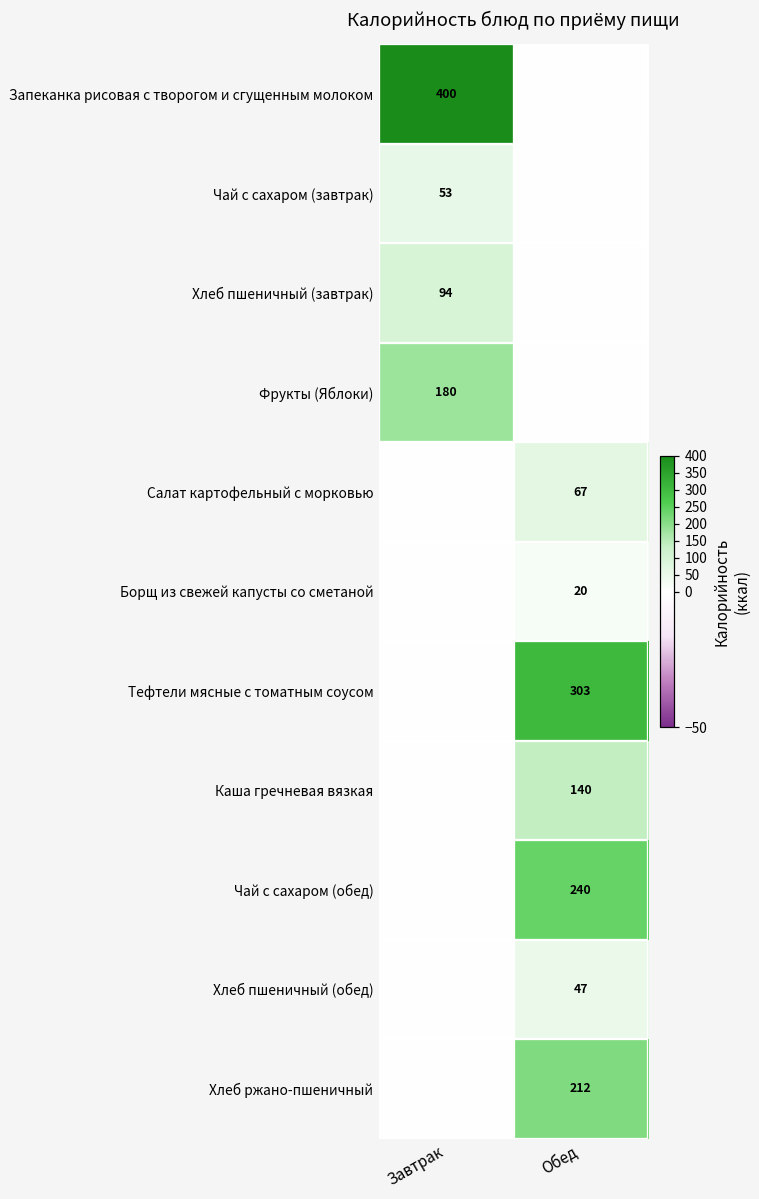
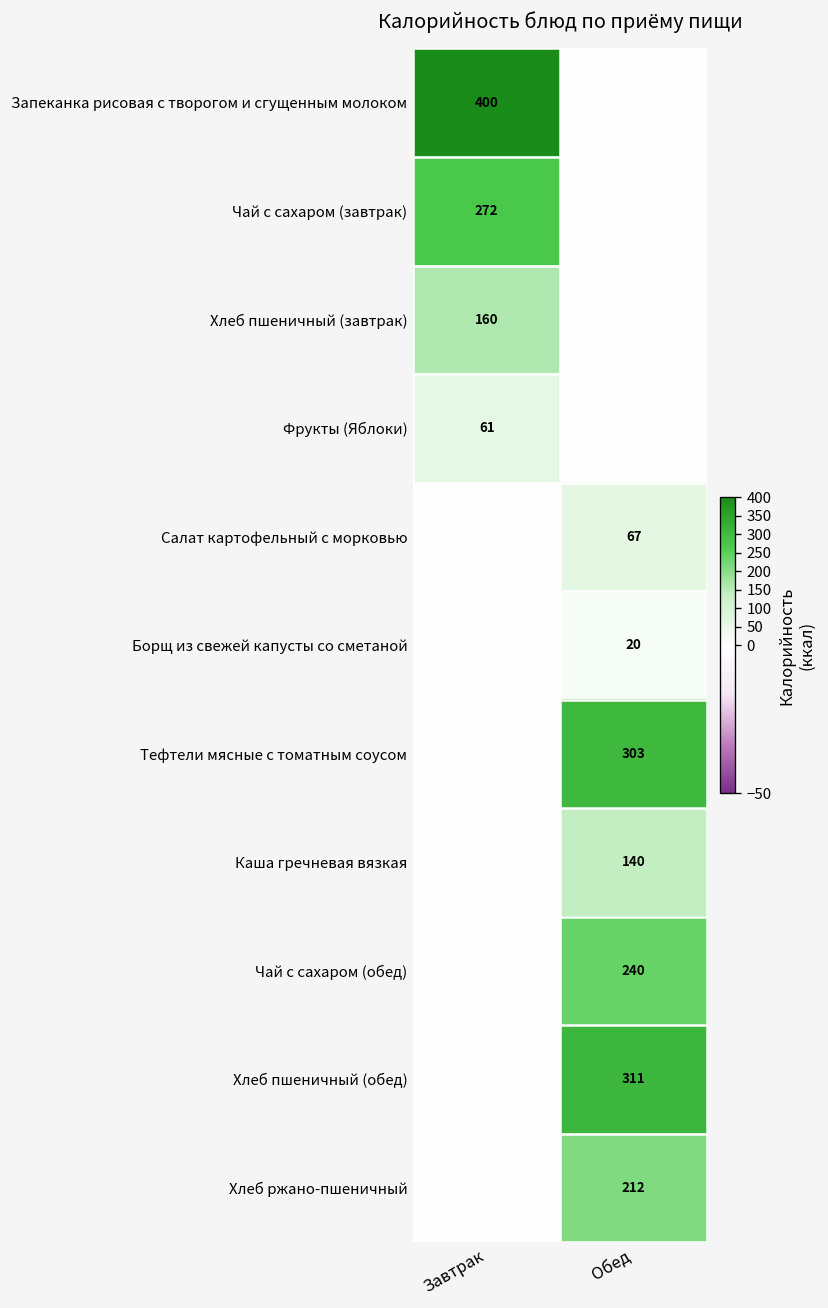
  {
    "Запеканка рисовая с творогом и сгущенным молоком": {
      "Завтрак": 400
    },
    "Чай с сахаром (завтрак)": {
-     "Завтрак": 53
+     "Завтрак": 272
    },
    "Хлеб пшеничный (завтрак)": {
-     "Завтрак": 94
+     "Завтрак": 160
    },
    "Фрукты (Яблоки)": {
-     "Завтрак": 180
+     "Завтрак": 61
    },
    "Салат картофельный с морковью": {
      "Обед": 67
    },
    "Борщ из свежей капусты со сметаной": {
      "Обед": 20
    },
    "Тефтели мясные с томатным соусом": {
      "Обед": 303
    },
    "Каша гречневая вязкая": {
      "Обед": 140
    },
    "Чай с сахаром (обед)": {
      "Обед": 240
    },
    "Хлеб пшеничный (обед)": {
-     "Обед": 47
+     "Обед": 311
    },
    "Хлеб ржано-пшеничный": {
      "Обед": 212
    }
  }
